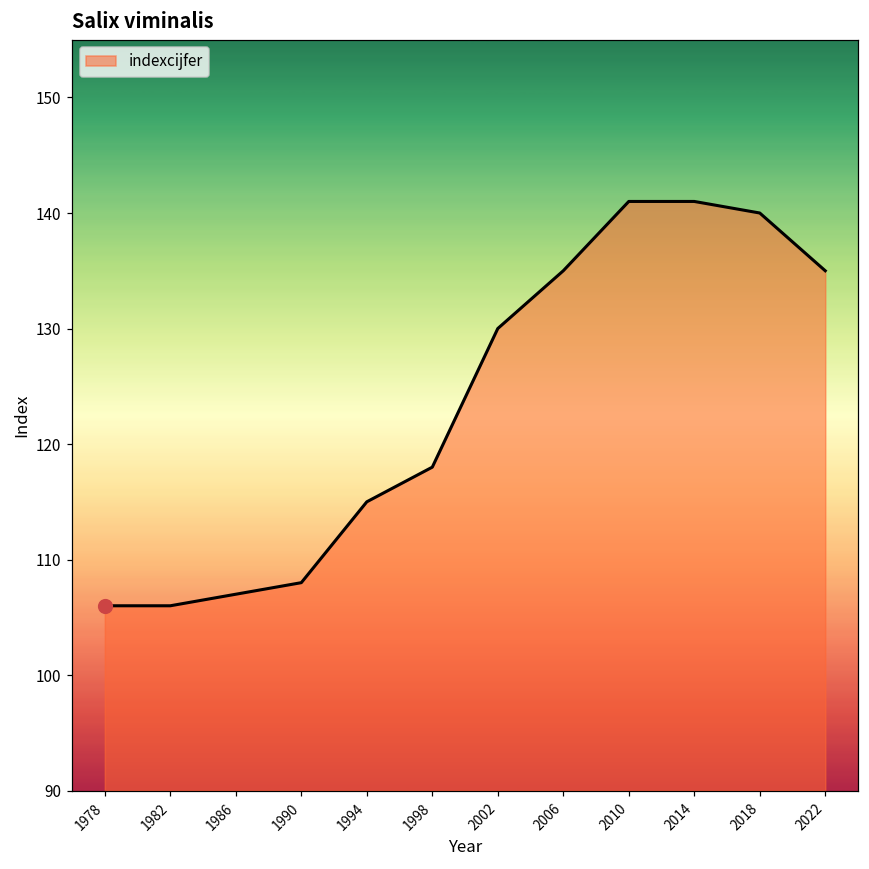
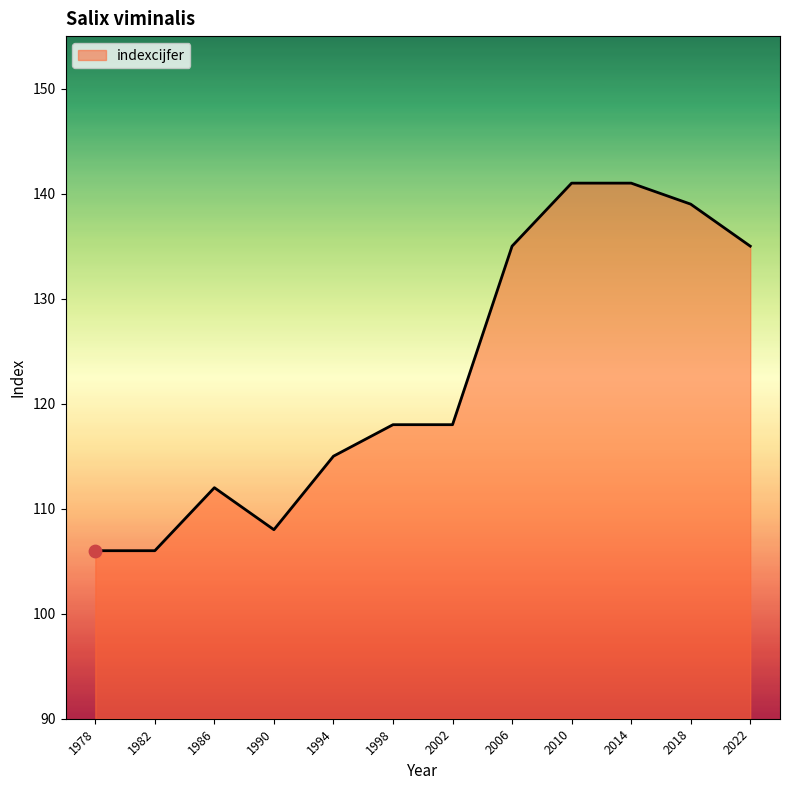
  {
    "indexcijfer": {
      "1982": 106,
-     "1986": 107,
+     "1986": 112,
      "1990": 108,
      "1994": 115,
      "1998": 118,
-     "2002": 130,
+     "2002": 118,
      "2006": 135,
      "2010": 141,
      "2014": 141,
-     "2018": 140,
+     "2018": 139,
      "2022": 135
    }
  }
